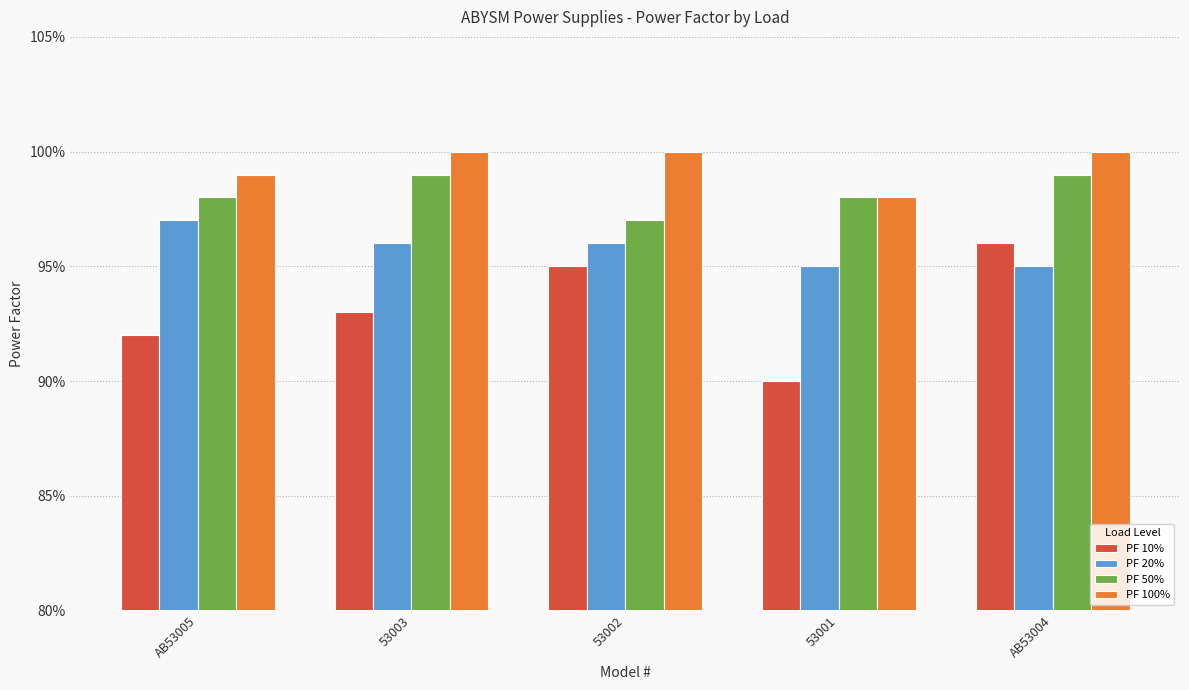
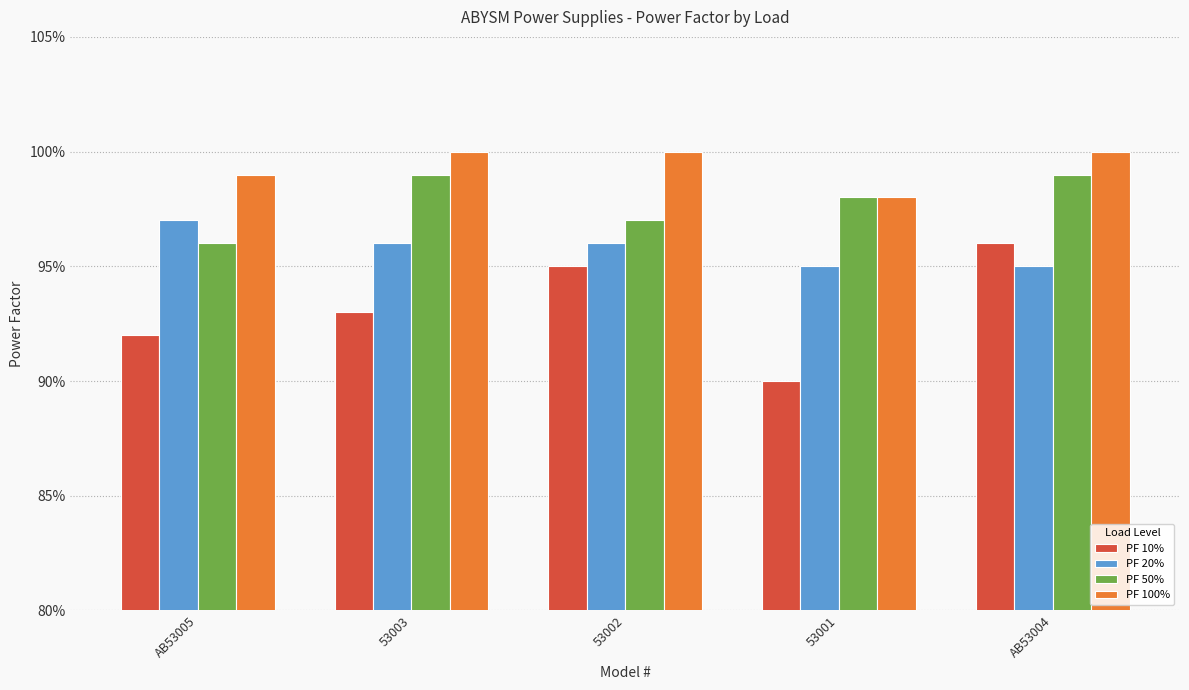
  {
    "PF 20%": {
      "AB53005": "97.0%",
      "53003": "96.0%",
      "53002": "96.0%",
      "53001": "95.0%",
      "AB53004": "95.0%"
    },
    "PF 50%": {
-     "AB53005": "98.0%",
+     "AB53005": "96.0%",
      "53003": "99.0%",
      "53002": "97.0%",
      "53001": "98.0%",
      "AB53004": "99.0%"
    }
  }
